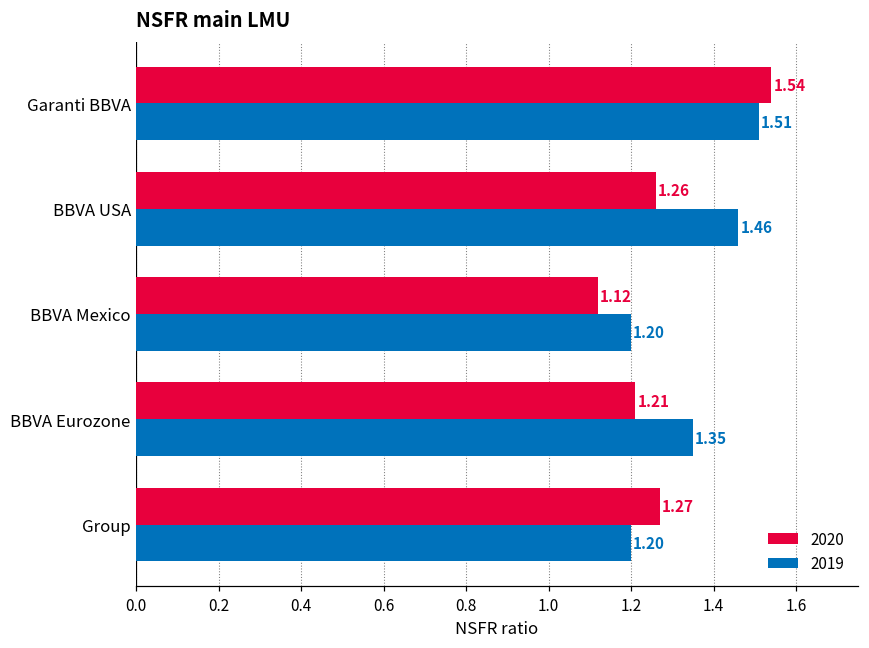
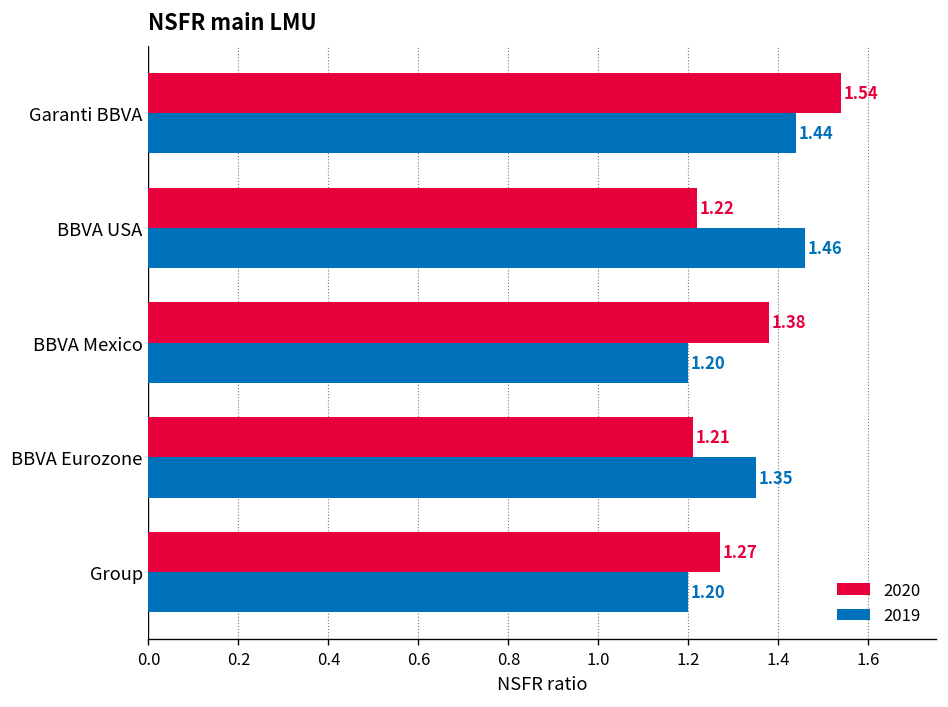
  {
    "2020": {
      "Garanti BBVA": 1.54,
-     "BBVA USA": 1.26,
-     "BBVA Mexico": 1.12,
+     "BBVA USA": 1.22,
+     "BBVA Mexico": 1.38,
      "BBVA Eurozone": 1.21,
      "Group": 1.27
    },
    "2019": {
-     "Garanti BBVA": 1.51,
+     "Garanti BBVA": 1.44,
      "BBVA USA": 1.46,
      "BBVA Mexico": 1.20,
      "BBVA Eurozone": 1.35,
      "Group": 1.20
    }
  }
